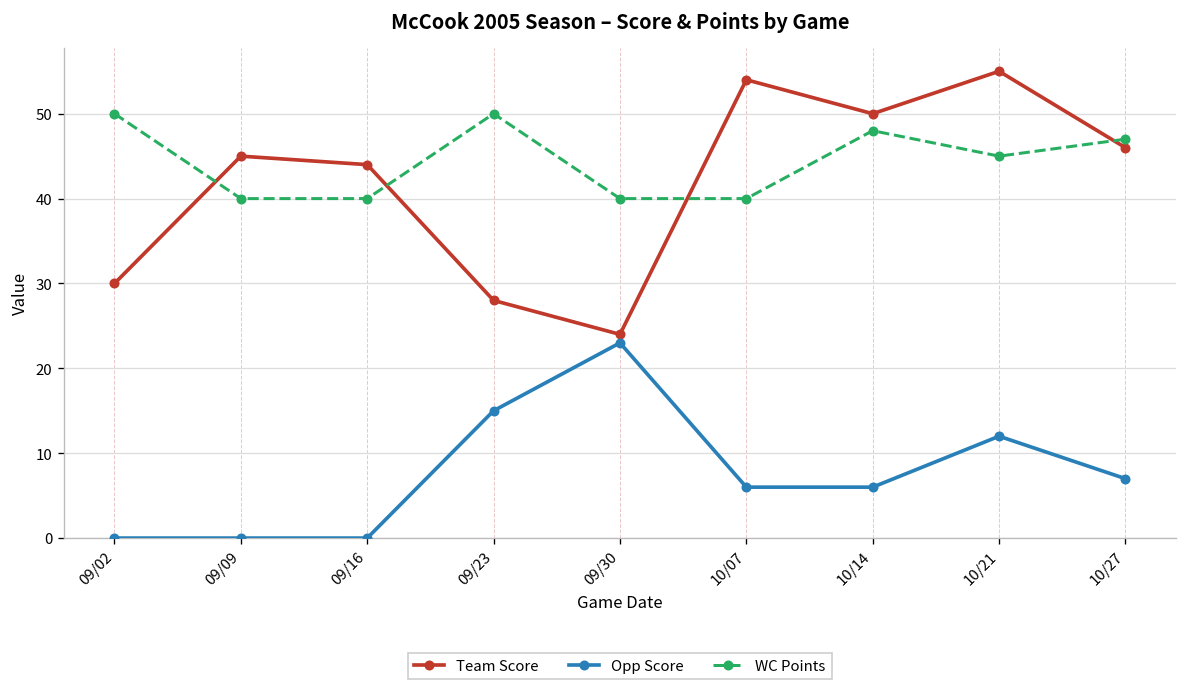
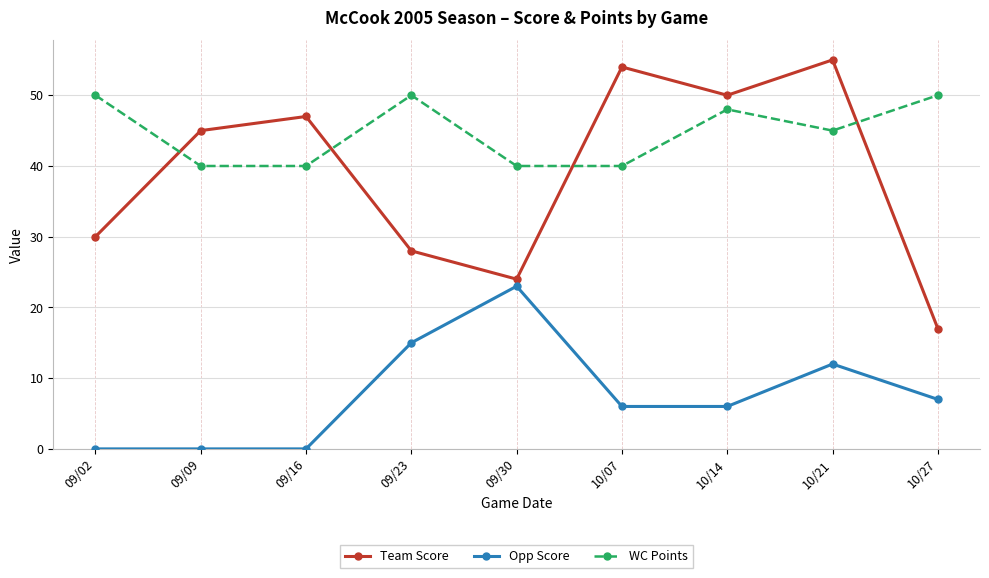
  {
    "Team Score": {
      "09/02": 30,
      "09/09": 45,
-     "09/16": 44,
+     "09/16": 47,
      "09/23": 28,
      "09/30": 24,
      "10/07": 54,
      "10/14": 50,
      "10/21": 55,
-     "10/27": 46
+     "10/27": 17
    },
    "Opp Score": {
      "09/02": 0,
      "09/09": 0,
      "09/16": 0,
      "09/23": 15,
      "09/30": 23,
      "10/07": 6,
      "10/14": 6,
      "10/21": 12,
      "10/27": 7
    },
    "WC Points": {
      "09/02": 50,
      "09/09": 40,
      "09/16": 40,
      "09/23": 50,
      "09/30": 40,
      "10/07": 40,
      "10/14": 48,
      "10/21": 45,
-     "10/27": 47
+     "10/27": 50
    }
  }
